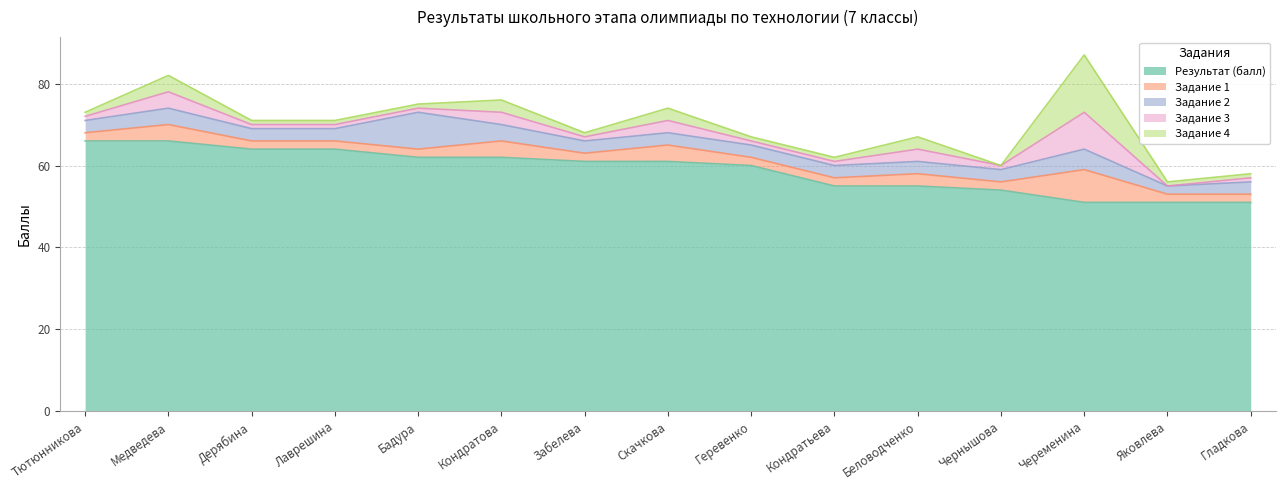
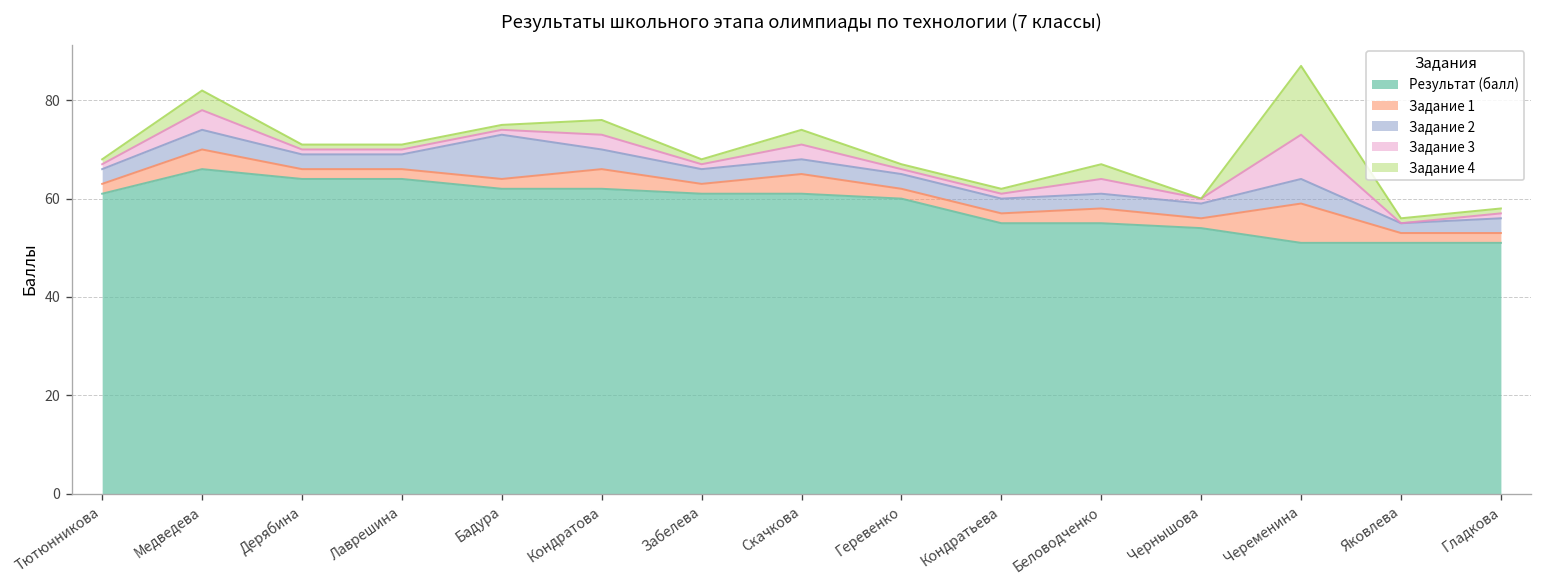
  {
    "Результат (балл)": {
-     "Тютюнникова": 66,
+     "Тютюнникова": 61,
      "Медведева": 66,
      "Дерябина": 64,
      "Лаврешина": 64,
      "Бадура": 62,
      "Кондратова": 62,
      "Забелева": 61,
      "Скачкова": 61,
      "Геревенко": 60,
      "Кондратьева": 55,
      "Беловодченко": 55,
      "Чернышова": 54,
      "Череменина": 51,
      "Яковлева": 51,
      "Гладкова": 51
    },
    "Задание 1": {
      "Тютюнникова": 2,
      "Медведева": 4,
      "Дерябина": 2,
      "Лаврешина": 2,
      "Бадура": 2,
      "Кондратова": 4,
      "Забелева": 2,
      "Скачкова": 4,
      "Геревенко": 2,
      "Кондратьева": 2,
      "Беловодченко": 3,
      "Чернышова": 2,
      "Череменина": 8,
      "Яковлева": 2,
      "Гладкова": 2
    },
    "Задание 2": {
      "Тютюнникова": 3,
      "Медведева": 4,
      "Дерябина": 3,
      "Лаврешина": 3,
      "Бадура": 9,
      "Кондратова": 4,
      "Забелева": 3,
      "Скачкова": 3,
      "Геревенко": 3,
      "Кондратьева": 3,
      "Беловодченко": 3,
      "Чернышова": 3,
      "Череменина": 5,
      "Гладкова": 3
    },
    "Задание 3": {
      "Тютюнникова": 1,
      "Медведева": 4,
      "Дерябина": 1,
      "Лаврешина": 1,
      "Бадура": 1,
      "Кондратова": 3,
      "Забелева": 1,
      "Скачкова": 3,
      "Геревенко": 1,
      "Кондратьева": 1,
      "Беловодченко": 3,
      "Череменина": 9,
      "Гладкова": 1
    },
    "Задание 4": {
      "Тютюнникова": 1,
      "Медведева": 4,
      "Дерябина": 1,
      "Лаврешина": 1,
      "Бадура": 1,
      "Кондратова": 3,
      "Забелева": 1,
      "Скачкова": 3,
      "Геревенко": 1,
      "Кондратьева": 1,
      "Беловодченко": 3,
      "Череменина": 14,
      "Яковлева": 1,
      "Гладкова": 1
    }
  }
